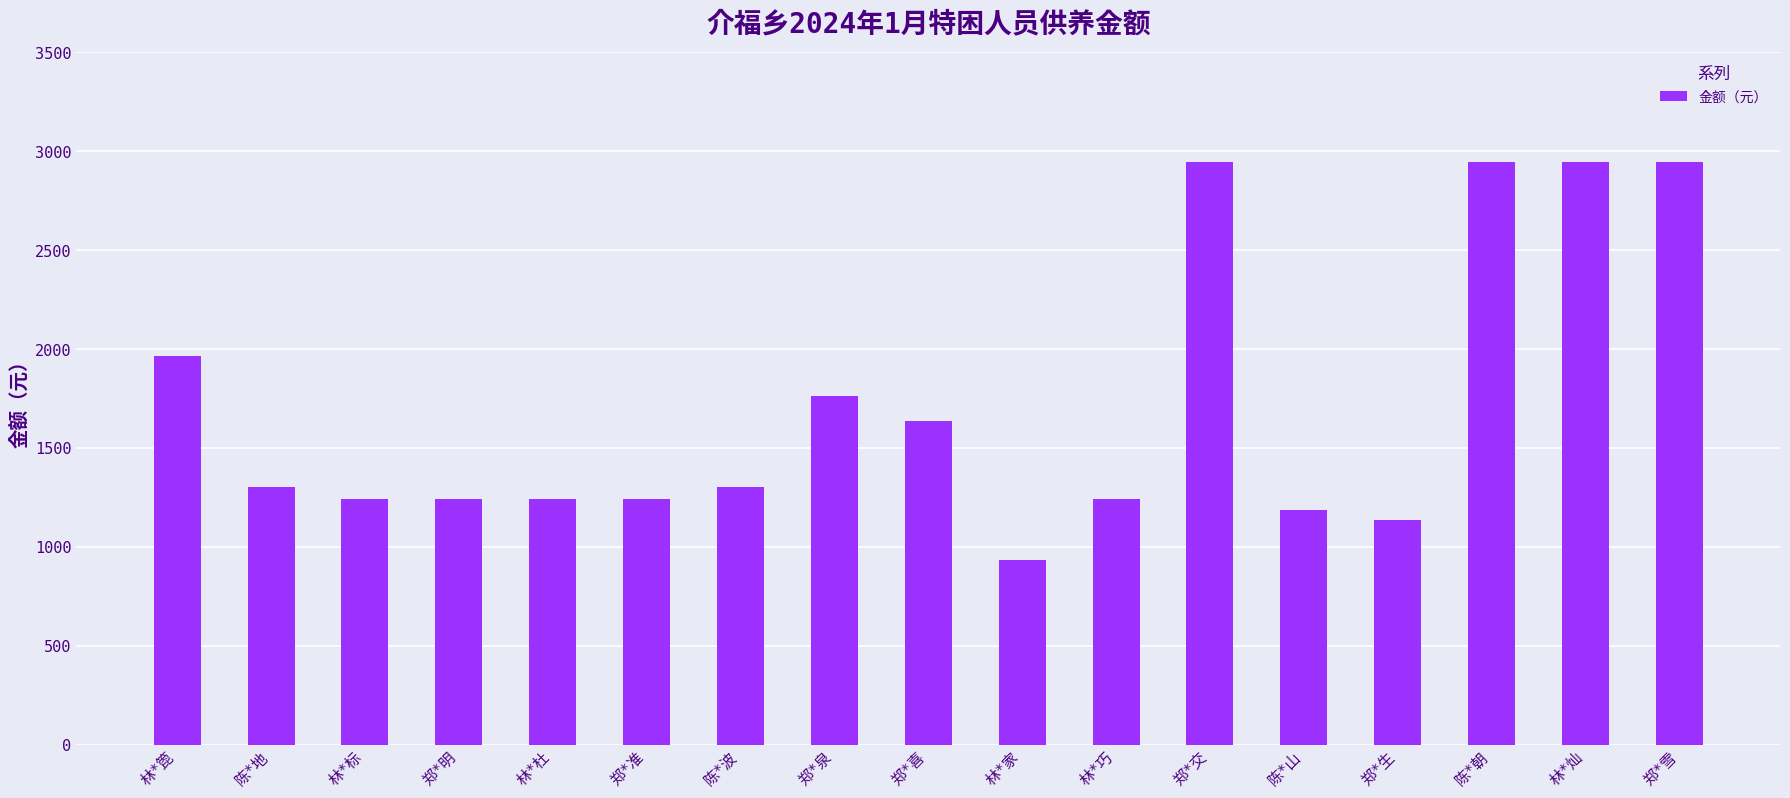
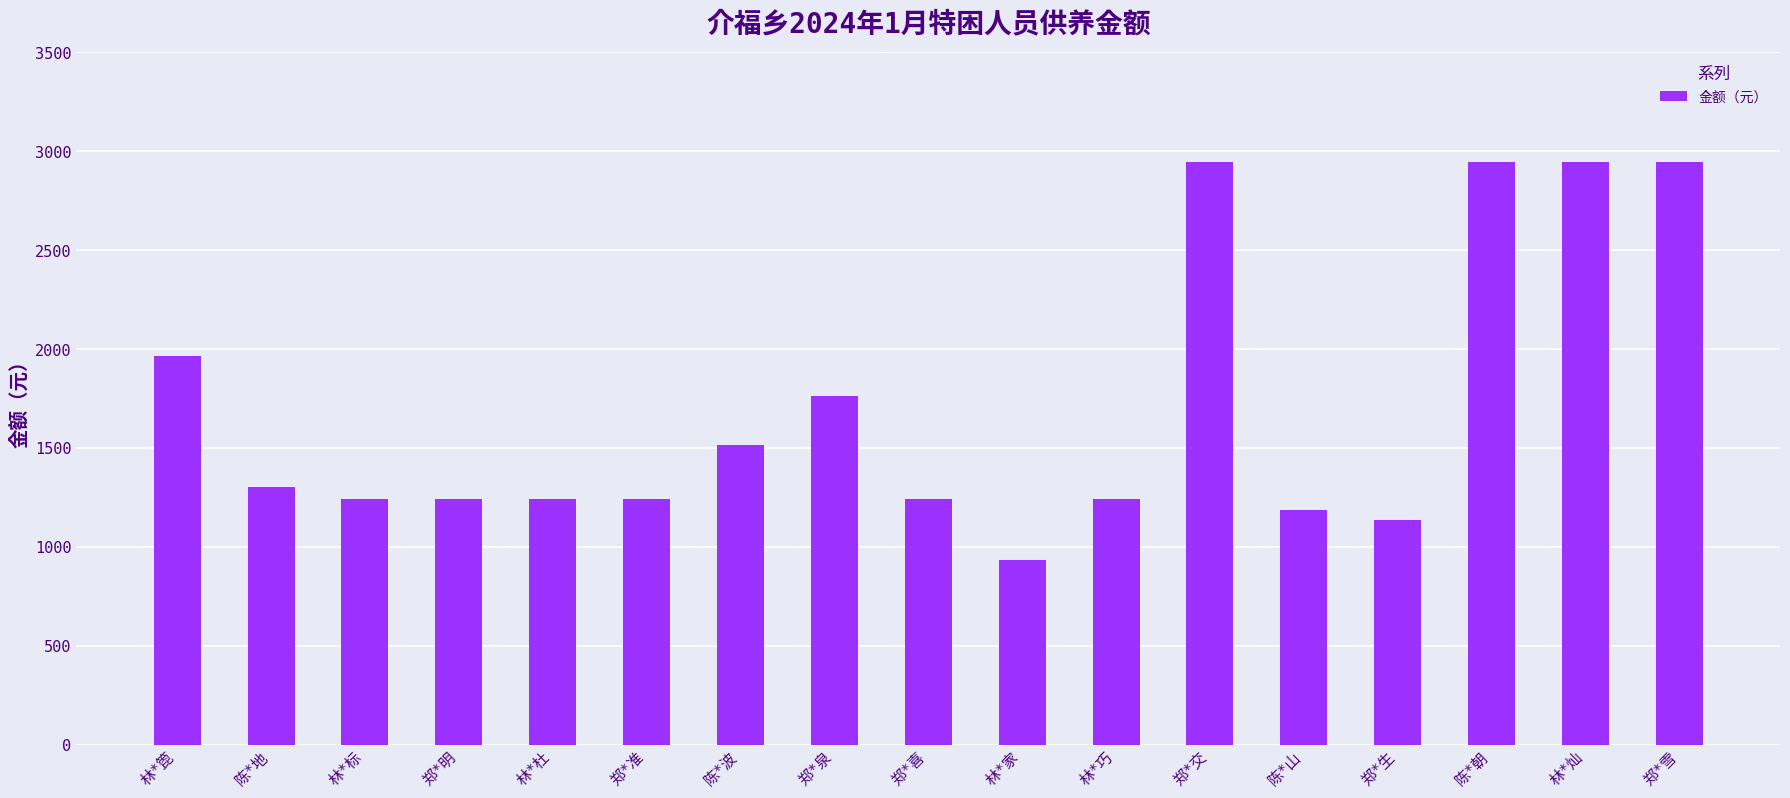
  {
    "林*箆": 1970,
    "陈*地": 1300,
    "林*标": 1240,
    "郑*明": 1240,
    "林*杜": 1240,
    "郑*准": 1240,
-   "陈*波": 1300,
+   "陈*波": 1510,
    "郑*泉": 1760,
-   "郑*喜": 1630,
+   "郑*喜": 1240,
    "林*家": 930,
    "林*巧": 1240,
    "郑*交": 2950,
    "陈*山": 1190,
    "郑*生": 1130,
    "陈*朝": 2950,
    "林*灿": 2950,
    "郑*雪": 2950
  }
